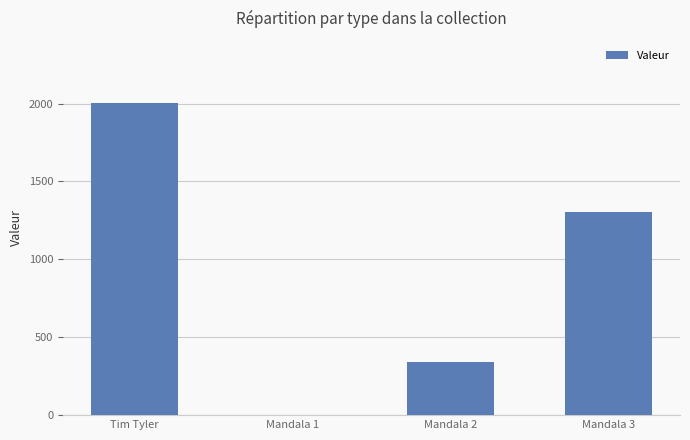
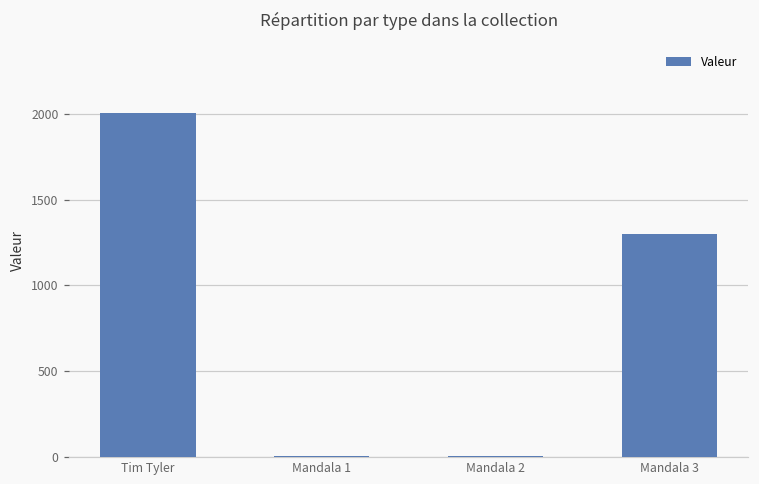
  {
    "Tim Tyler": 2000,
-   "Mandala 2": 340,
+   "Mandala 2": 0,
    "Mandala 3": 1300
  }
